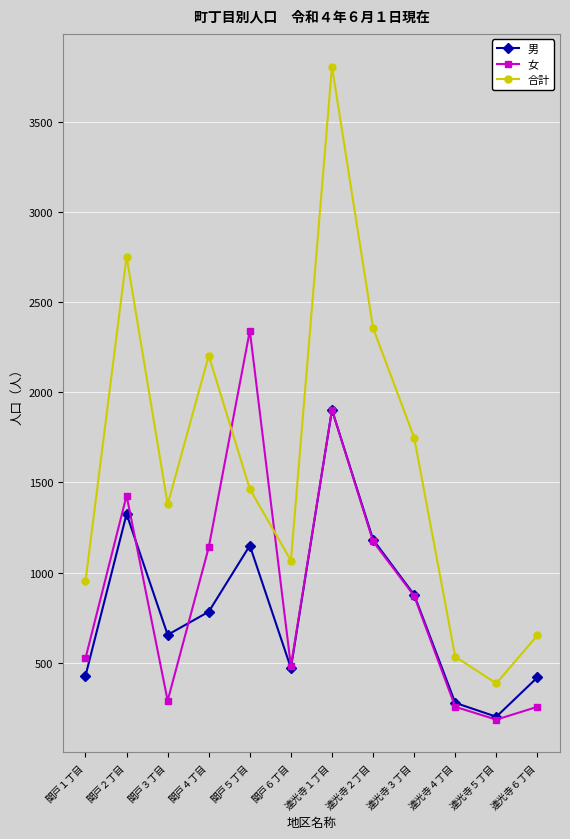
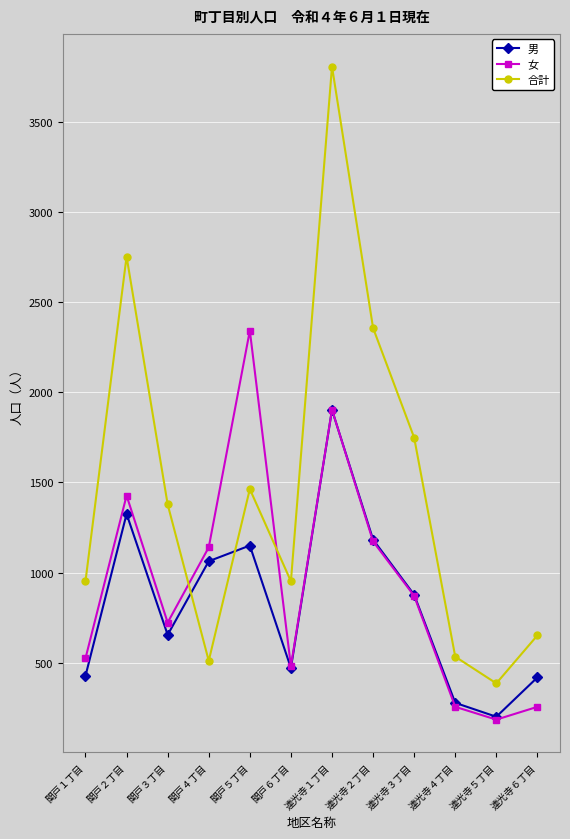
  {
    "男": {
      "関戸１丁目": 430,
      "関戸２丁目": 1330,
      "関戸３丁目": 660,
-     "関戸４丁目": 780,
+     "関戸４丁目": 1060,
      "関戸５丁目": 1150,
      "連光寺４丁目": 280,
      "連光寺５丁目": 200,
      "連光寺６丁目": 420
    },
    "女": {
      "関戸１丁目": 530,
      "関戸２丁目": 1430,
-     "関戸３丁目": 290,
+     "関戸３丁目": 720,
      "関戸４丁目": 1140,
      "関戸５丁目": 2340,
      "連光寺４丁目": 260,
      "連光寺５丁目": 190,
      "連光寺６丁目": 260
    },
    "合計": {
      "関戸１丁目": 950,
      "関戸２丁目": 2750,
      "関戸３丁目": 1380,
-     "関戸４丁目": 2200,
+     "関戸４丁目": 510,
      "関戸５丁目": 1460,
-     "関戸６丁目": 1070,
+     "関戸６丁目": 950,
      "連光寺１丁目": 3810,
      "連光寺２丁目": 2360,
      "連光寺３丁目": 1750,
      "連光寺４丁目": 530,
      "連光寺５丁目": 390,
      "連光寺６丁目": 650
    }
  }
